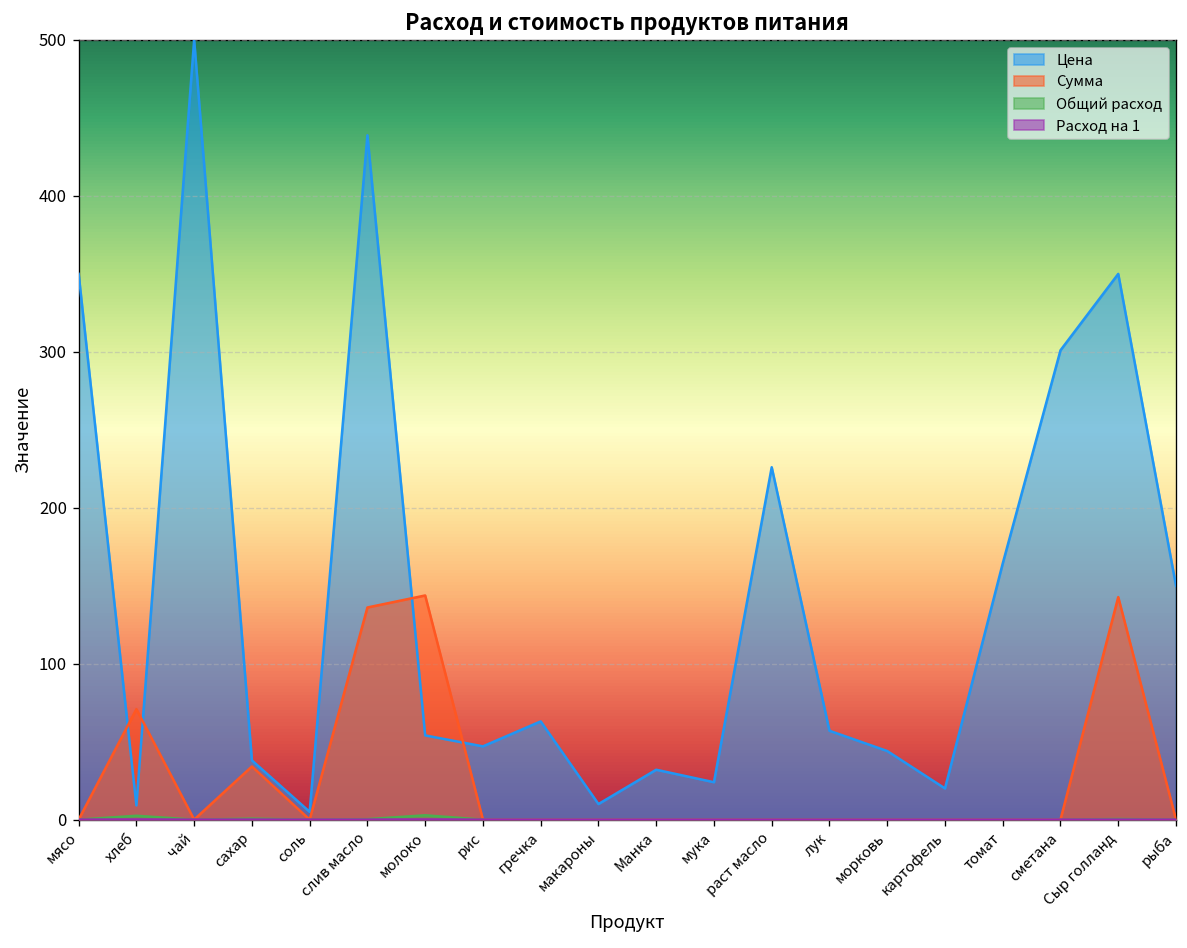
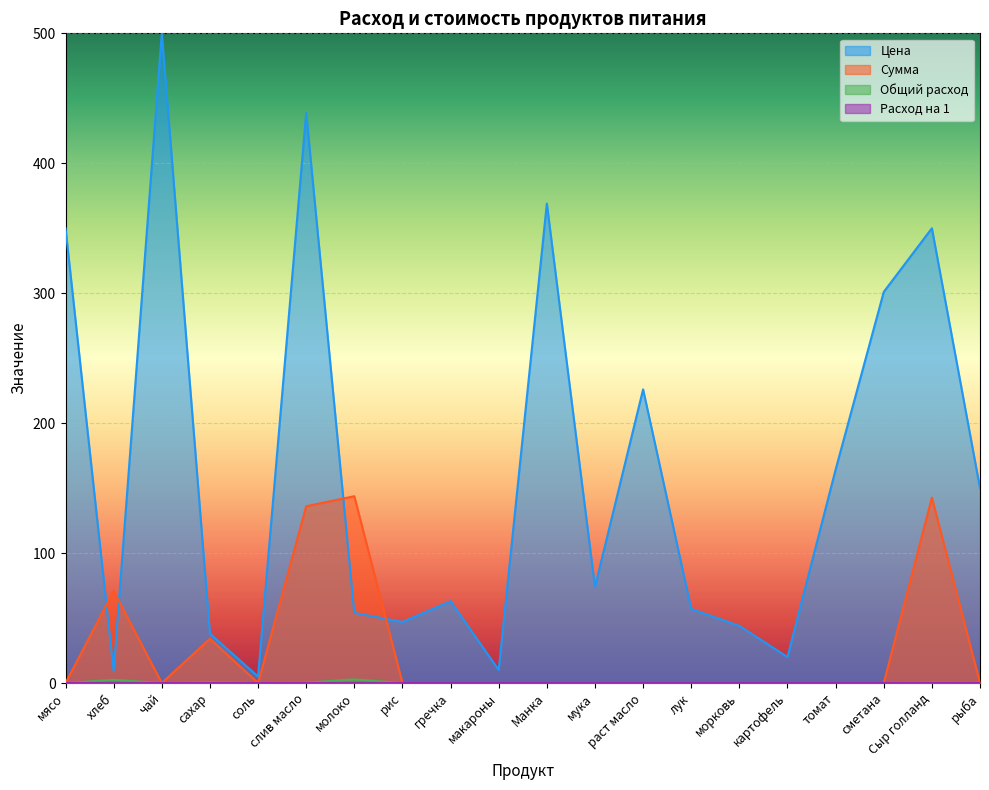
  {
    "Цена": {
      "мясо": 350,
      "хлеб": 9,
      "чай": 500,
      "сахар": 38,
      "соль": 5,
      "слив масло": 439,
      "молоко": 54,
      "рис": 47,
      "гречка": 63,
      "макароны": 10,
-     "Манка": 32,
-     "мука": 24,
+     "Манка": 369,
+     "мука": 74,
      "раст масло": 226,
      "лук": 57,
      "морковь": 44,
      "картофель": 20,
      "томат": 164,
      "сметана": 301,
      "Сыр голланд": 350,
      "рыба": 150
    },
    "Сумма": {
      "хлеб": 71,
      "сахар": 34,
      "слив масло": 136,
      "молоко": 144,
      "Сыр голланд": 143
    },
    "Общий расход": {
      "хлеб": 2,
      "молоко": 3
    },
    "Расход на 1": {
      "хлеб": 0,
      "молоко": 0
    }
  }
